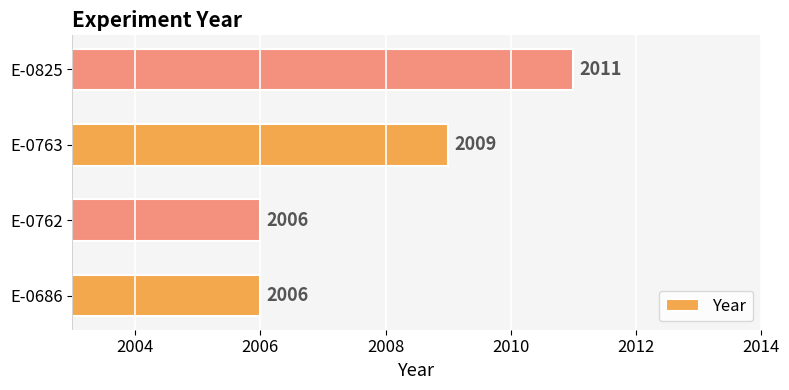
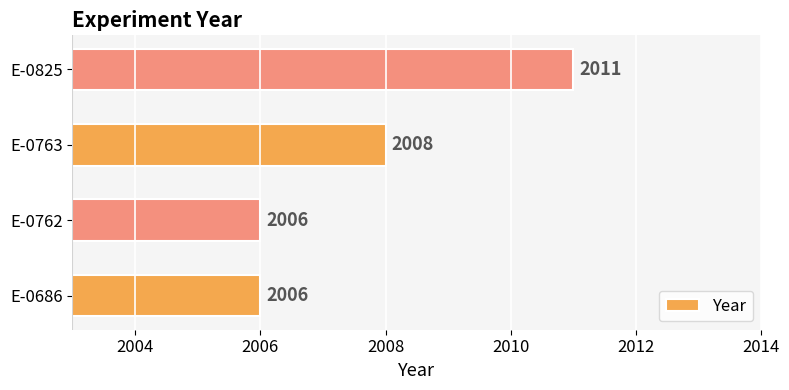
  {
    "E-0825": 2011,
-   "E-0763": 2009,
+   "E-0763": 2008,
    "E-0762": 2006,
    "E-0686": 2006
  }
